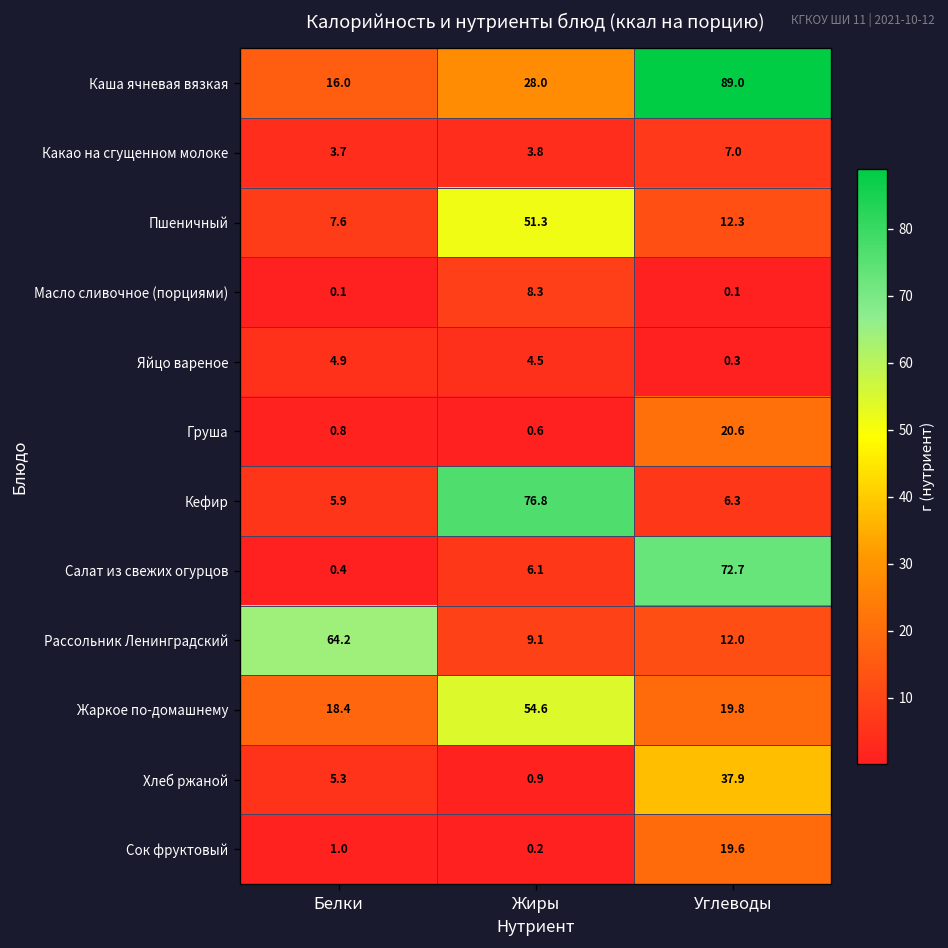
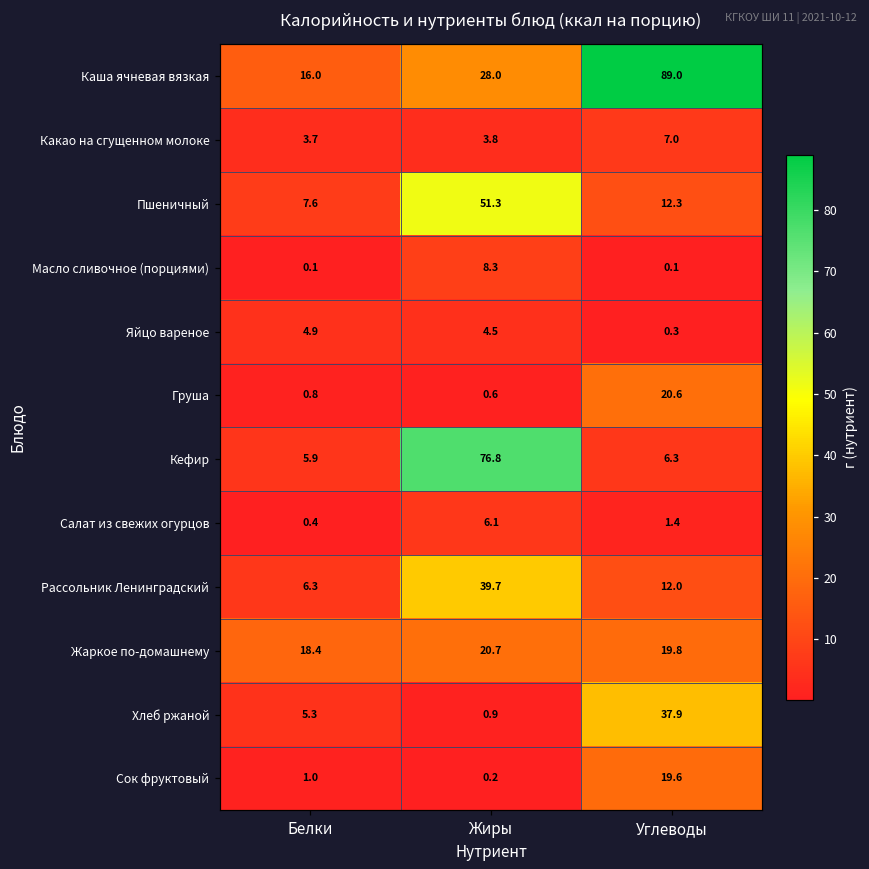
  {
    "Каша ячневая вязкая": {
      "Белки": 16.0,
      "Жиры": 28.0,
      "Углеводы": 89.0
    },
    "Какао на сгущенном молоке": {
      "Белки": 3.7,
      "Жиры": 3.8,
      "Углеводы": 7.0
    },
    "Пшеничный": {
      "Белки": 7.6,
      "Жиры": 51.3,
      "Углеводы": 12.3
    },
    "Масло сливочное (порциями)": {
      "Белки": 0.1,
      "Жиры": 8.3,
      "Углеводы": 0.1
    },
    "Яйцо вареное": {
      "Белки": 4.9,
      "Жиры": 4.5,
      "Углеводы": 0.3
    },
    "Груша": {
      "Белки": 0.8,
      "Жиры": 0.6,
      "Углеводы": 20.6
    },
    "Кефир": {
      "Белки": 5.9,
      "Жиры": 76.8,
      "Углеводы": 6.3
    },
    "Салат из свежих огурцов": {
      "Белки": 0.4,
      "Жиры": 6.1,
-     "Углеводы": 72.7
+     "Углеводы": 1.4
    },
    "Рассольник Ленинградский": {
-     "Белки": 64.2,
-     "Жиры": 9.1,
+     "Белки": 6.3,
+     "Жиры": 39.7,
      "Углеводы": 12.0
    },
    "Жаркое по-домашнему": {
      "Белки": 18.4,
-     "Жиры": 54.6,
+     "Жиры": 20.7,
      "Углеводы": 19.8
    },
    "Хлеб ржаной": {
      "Белки": 5.3,
      "Жиры": 0.9,
      "Углеводы": 37.9
    },
    "Сок фруктовый": {
      "Белки": 1.0,
      "Жиры": 0.2,
      "Углеводы": 19.6
    }
  }
